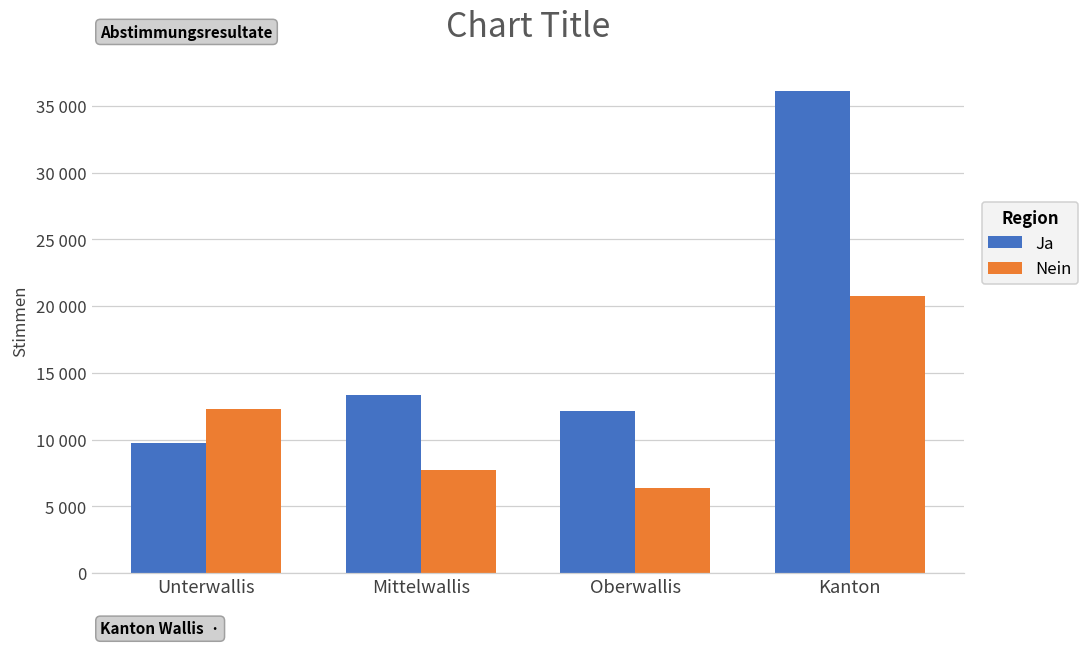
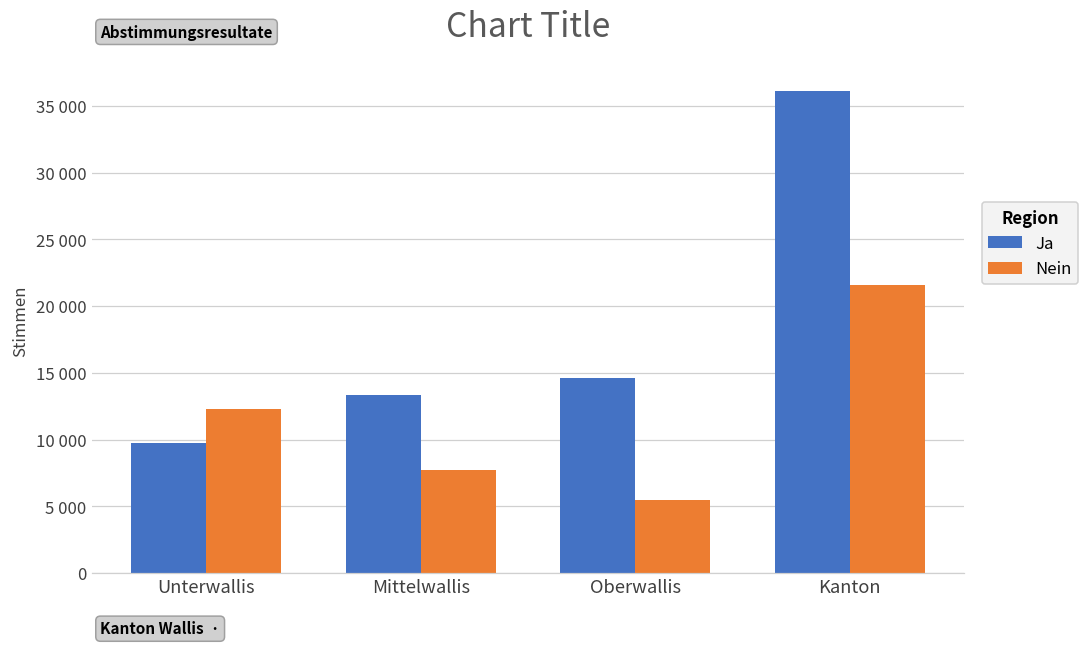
  {
    "Ja": {
      "Unterwallis": 9700,
      "Mittelwallis": 13300,
-     "Oberwallis": 12200,
+     "Oberwallis": 14600,
      "Kanton": 36100
    },
    "Nein": {
      "Unterwallis": 12300,
      "Mittelwallis": 7700,
-     "Oberwallis": 6400,
-     "Kanton": 20700
+     "Oberwallis": 5500,
+     "Kanton": 21600
    }
  }
